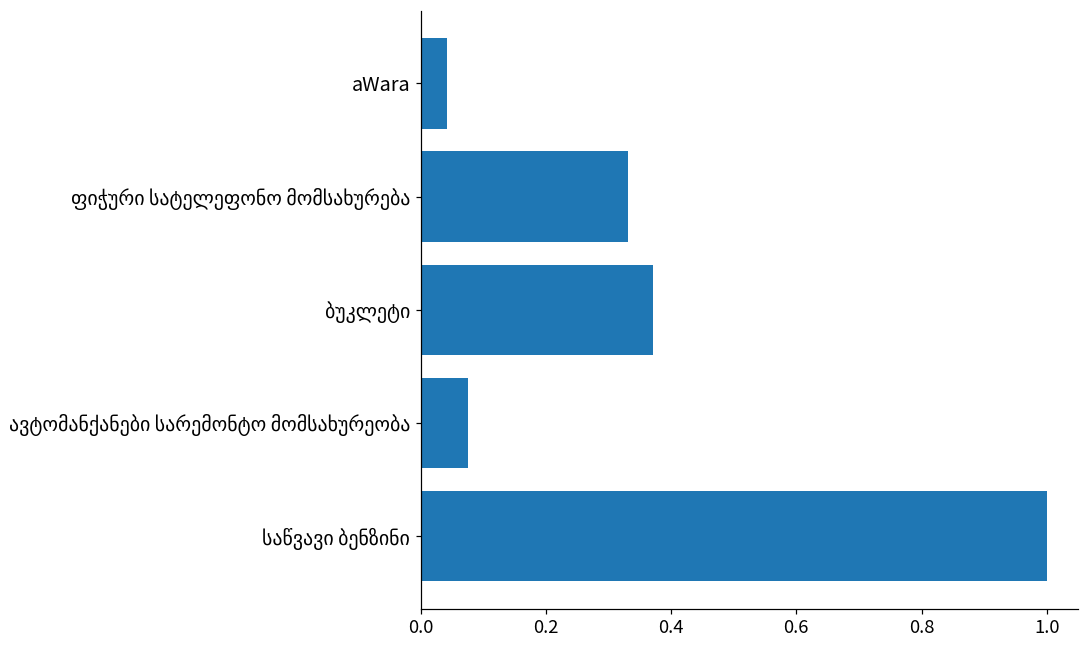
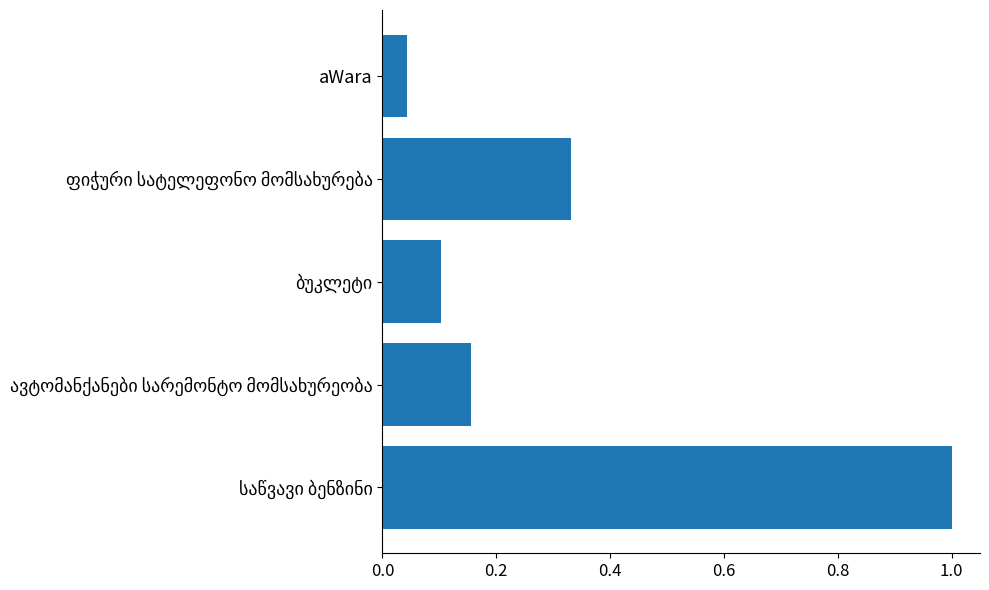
  {
    "aWara": 0.04,
    "ფიჭური სატელეფონო მომსახურება": 0.33,
-   "ბუკლეტი": 0.37,
-   "ავტომანქანები სარემონტო მომსახურეობა": 0.08,
+   "ბუკლეტი": 0.10,
+   "ავტომანქანები სარემონტო მომსახურეობა": 0.16,
    "საწვავი ბენზინი": 1.00
  }
